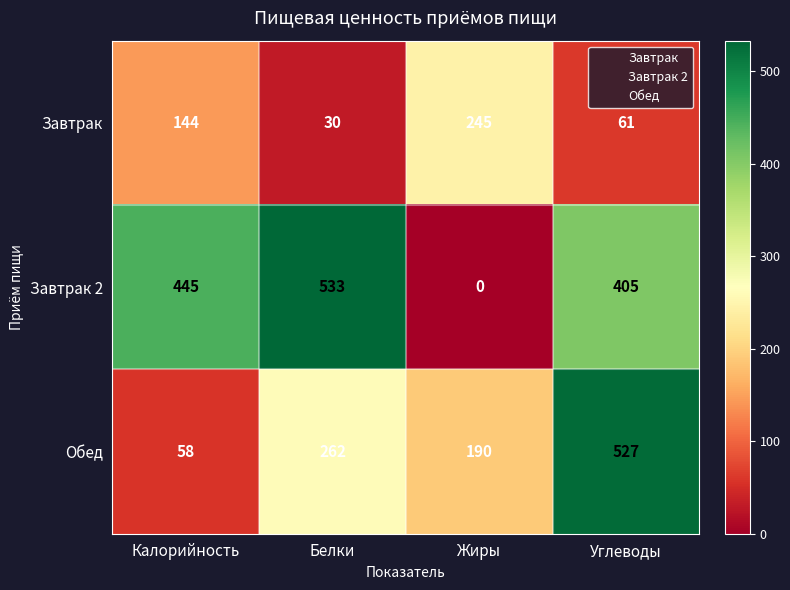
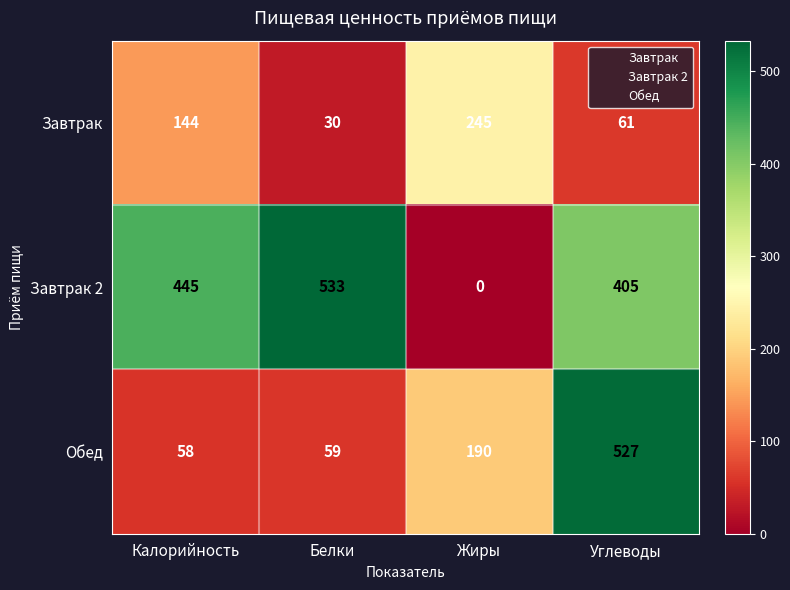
  {
    "Завтрак": {
      "Калорийность": 144,
      "Белки": 30,
      "Жиры": 245,
      "Углеводы": 61
    },
    "Завтрак 2": {
      "Калорийность": 445,
      "Белки": 533,
      "Жиры": 0,
      "Углеводы": 405
    },
    "Обед": {
      "Калорийность": 58,
-     "Белки": 262,
+     "Белки": 59,
      "Жиры": 190,
      "Углеводы": 527
    }
  }
